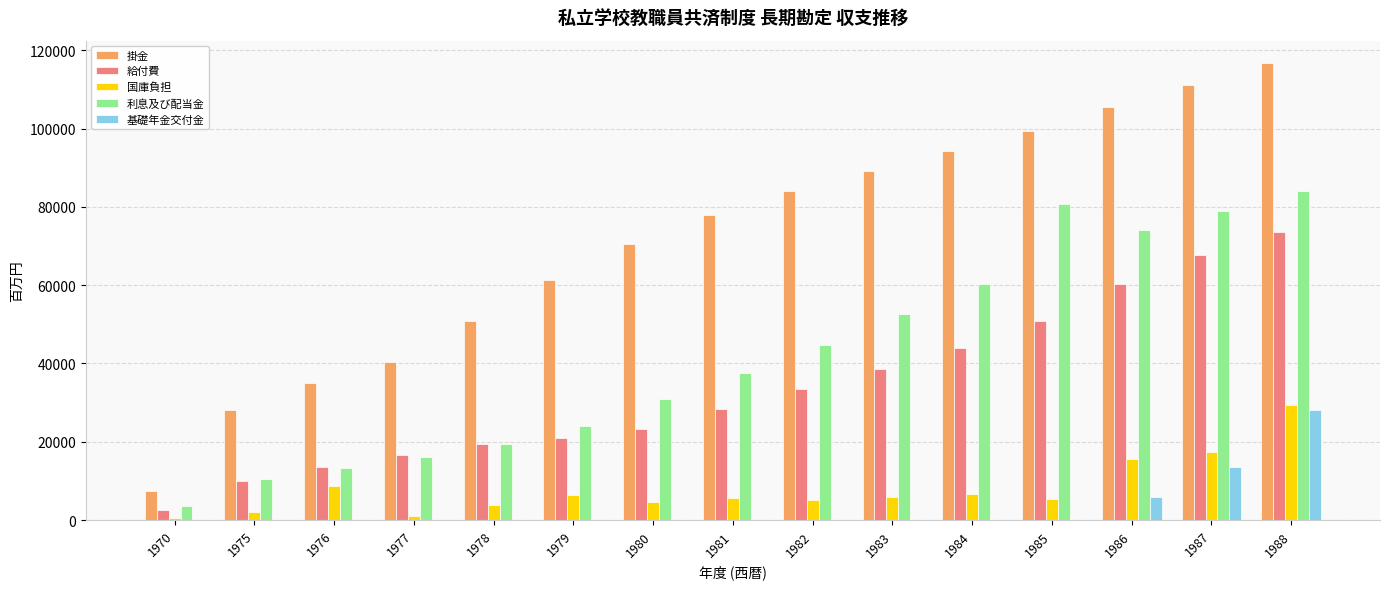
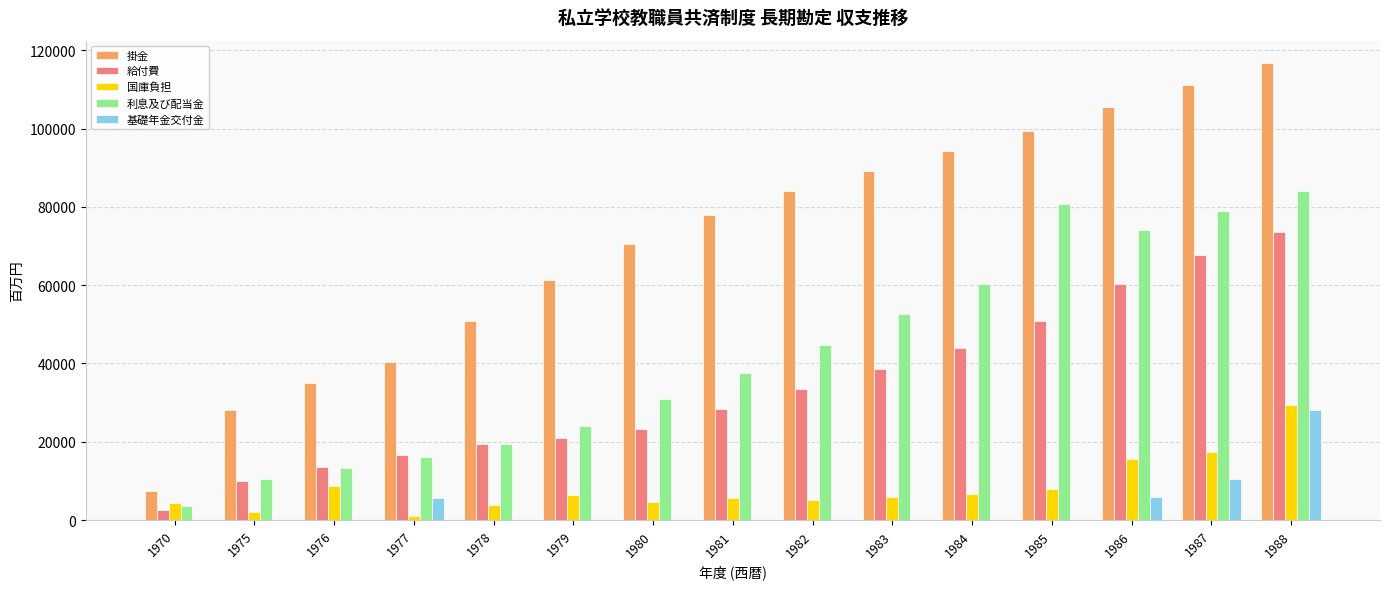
  {
    "国庫負担": {
-     "1970": 0,
+     "1970": 4000,
      "1975": 2000,
      "1976": 9000,
      "1977": 1000,
      "1978": 4000,
      "1979": 6000,
      "1980": 5000,
      "1981": 6000,
      "1982": 5000,
      "1983": 6000,
      "1984": 7000,
-     "1985": 5000,
+     "1985": 8000,
      "1986": 15000,
      "1987": 17000,
      "1988": 29000
    },
    "利息及び配当金": {
      "1970": 4000,
      "1975": 10000,
      "1976": 13000,
      "1977": 16000,
      "1978": 20000,
      "1979": 24000,
      "1980": 31000,
      "1981": 38000,
      "1982": 45000,
      "1983": 53000,
      "1984": 60000,
      "1985": 81000,
      "1986": 74000,
      "1987": 79000,
      "1988": 84000
    },
    "基礎年金交付金": {
      "1970": 0,
      "1975": 0,
      "1976": 0,
-     "1977": 0,
+     "1977": 6000,
      "1978": 0,
      "1979": 0,
      "1980": 0,
      "1981": 0,
      "1982": 0,
      "1983": 0,
      "1984": 0,
      "1985": 0,
      "1986": 6000,
-     "1987": 14000,
+     "1987": 11000,
      "1988": 28000
    }
  }
